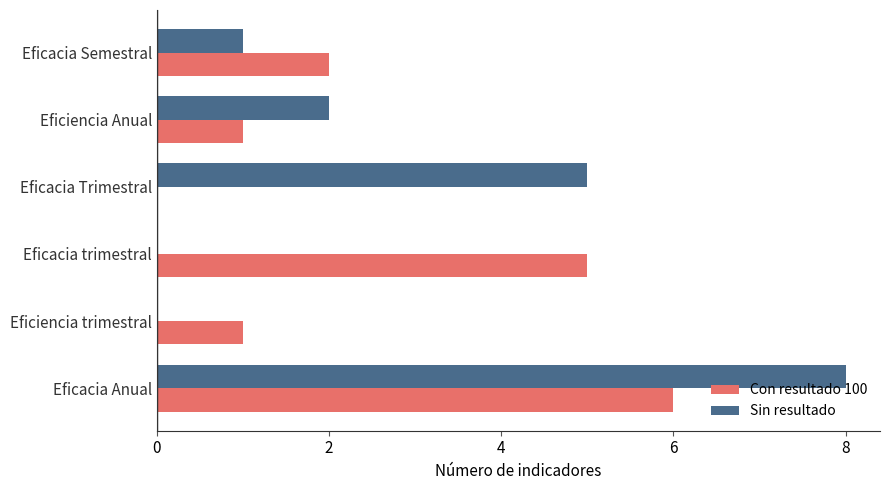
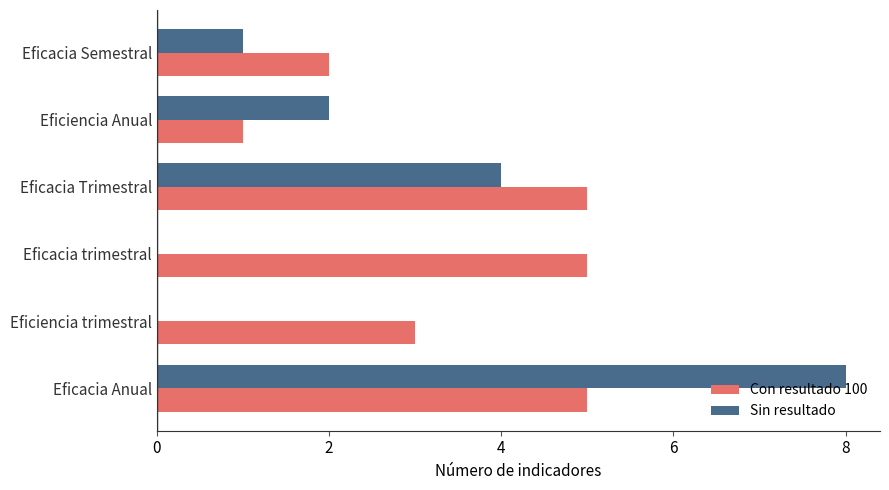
  {
    "Con resultado 100": {
      "Eficacia Semestral": 2,
      "Eficiencia Anual": 1,
-     "Eficacia Trimestral": 0,
+     "Eficacia Trimestral": 5,
      "Eficacia trimestral": 5,
-     "Eficiencia trimestral": 1,
-     "Eficacia Anual": 6
+     "Eficiencia trimestral": 3,
+     "Eficacia Anual": 5
    },
    "Sin resultado": {
      "Eficacia Semestral": 1,
      "Eficiencia Anual": 2,
-     "Eficacia Trimestral": 5,
+     "Eficacia Trimestral": 4,
      "Eficacia trimestral": 0,
      "Eficiencia trimestral": 0,
      "Eficacia Anual": 8
    }
  }
